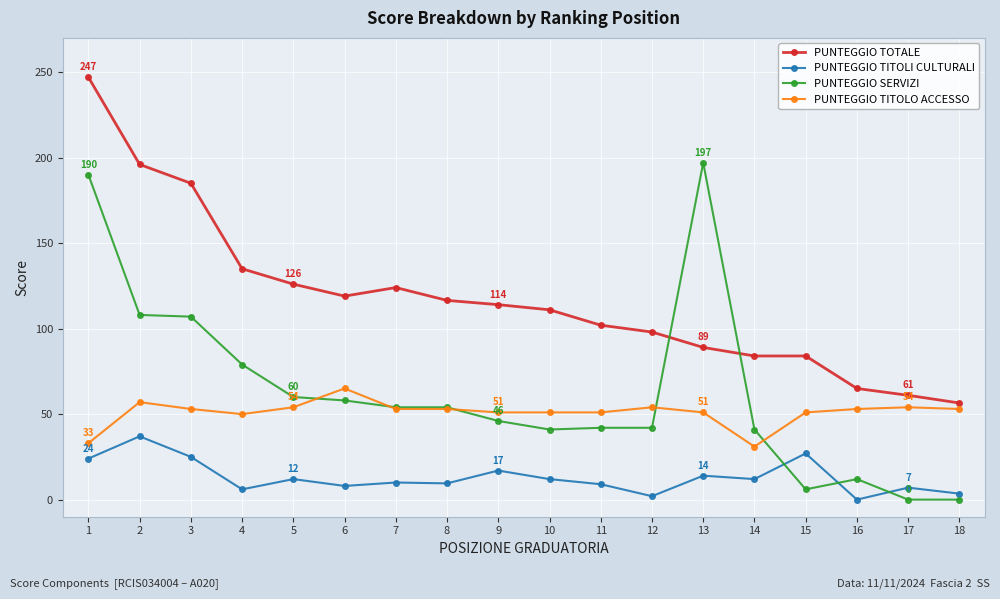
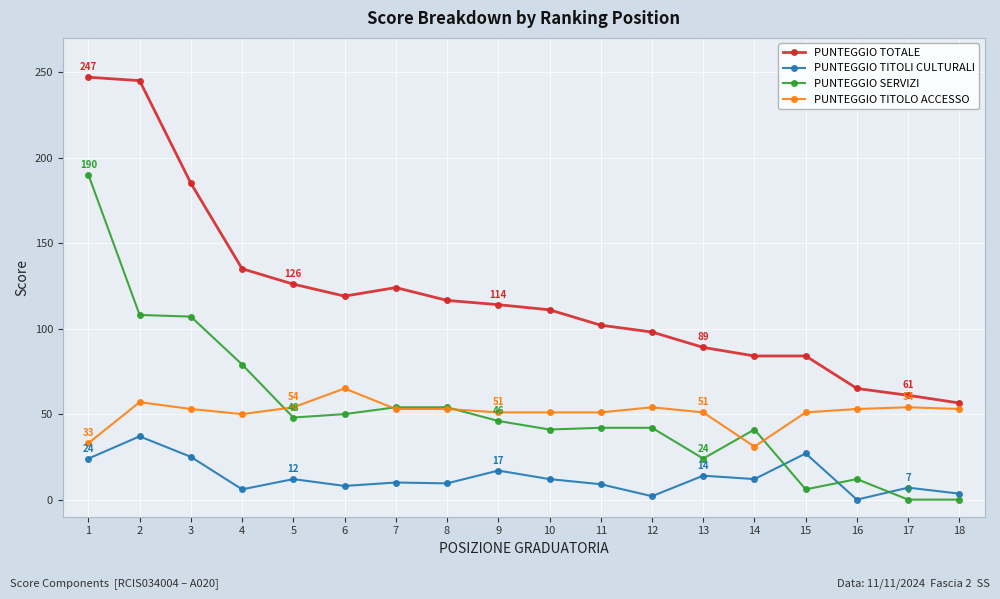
  {
    "PUNTEGGIO TOTALE": {
-     "2": 196,
+     "2": 245,
      "3": 185,
      "4": 135,
      "6": 119,
      "7": 124,
      "8": 117,
      "10": 111,
      "11": 102,
      "12": 98,
      "14": 84,
      "15": 84,
      "16": 65,
      "18": 57
    },
    "PUNTEGGIO TITOLI CULTURALI": {
      "5": 12,
      "9": 17,
      "13": 14,
      "17": 7
    },
    "PUNTEGGIO SERVIZI": {
      "1": 190,
-     "5": 60,
-     "6": 58,
-     "13": 197
+     "5": 48,
+     "6": 50,
+     "13": 24
    },
    "PUNTEGGIO TITOLO ACCESSO": {
      "1": 33,
      "9": 51,
      "13": 51
    }
  }
